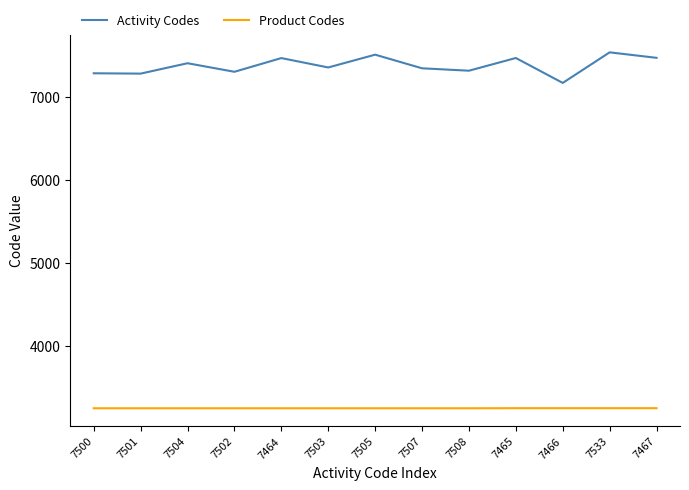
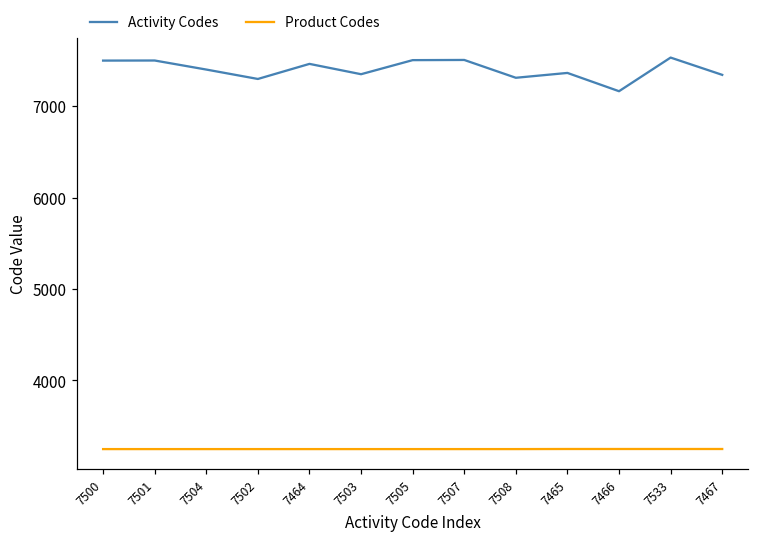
  {
    "Activity Codes": {
-     "7500": 7300,
-     "7501": 7300,
+     "7500": 7500,
+     "7501": 7500,
      "7504": 7400,
      "7502": 7300,
      "7464": 7500,
      "7503": 7400,
      "7505": 7500,
-     "7507": 7300,
+     "7507": 7500,
      "7508": 7300,
-     "7465": 7500,
+     "7465": 7400,
      "7466": 7200,
      "7533": 7500,
-     "7467": 7500
+     "7467": 7300
    },
    "Product Codes": {
      "7500": 3200,
      "7501": 3200,
      "7504": 3200,
      "7502": 3200,
      "7464": 3200,
      "7503": 3200,
      "7505": 3200,
      "7507": 3200,
      "7508": 3200,
      "7465": 3300,
      "7466": 3300,
      "7533": 3300,
      "7467": 3300
    }
  }
